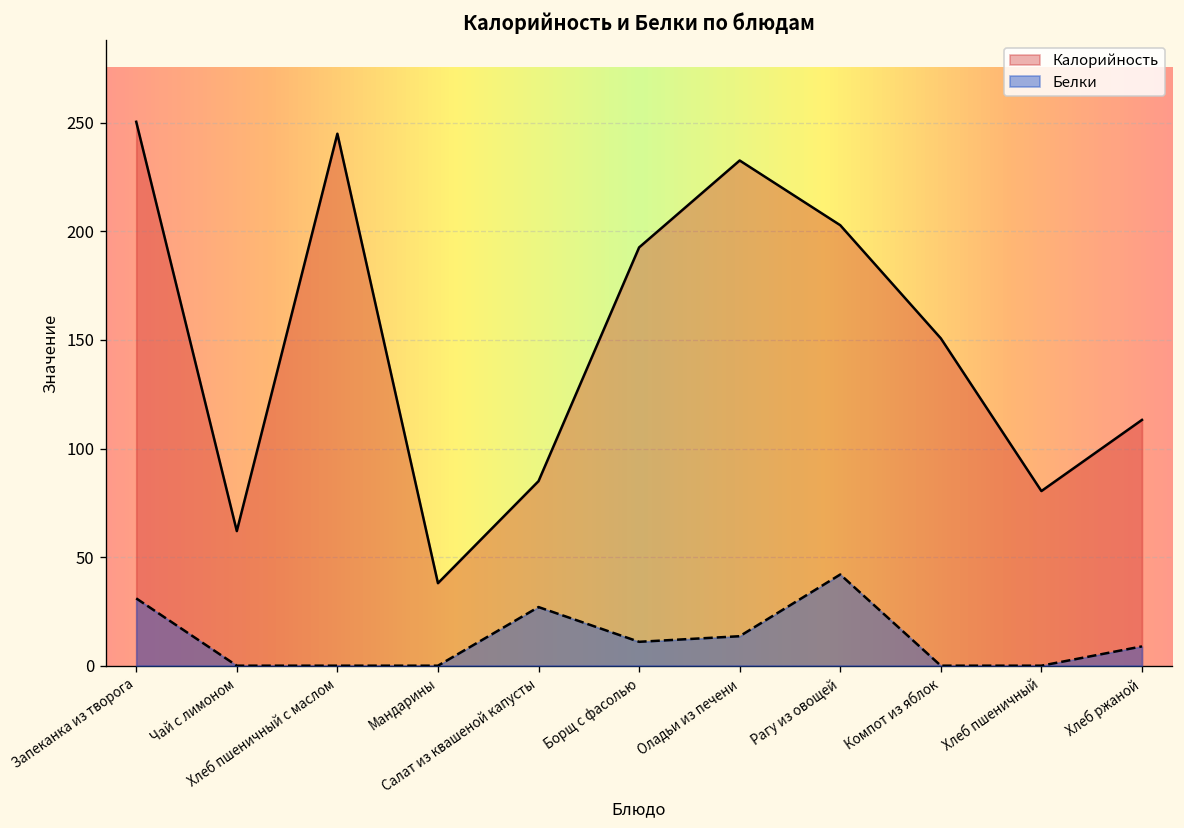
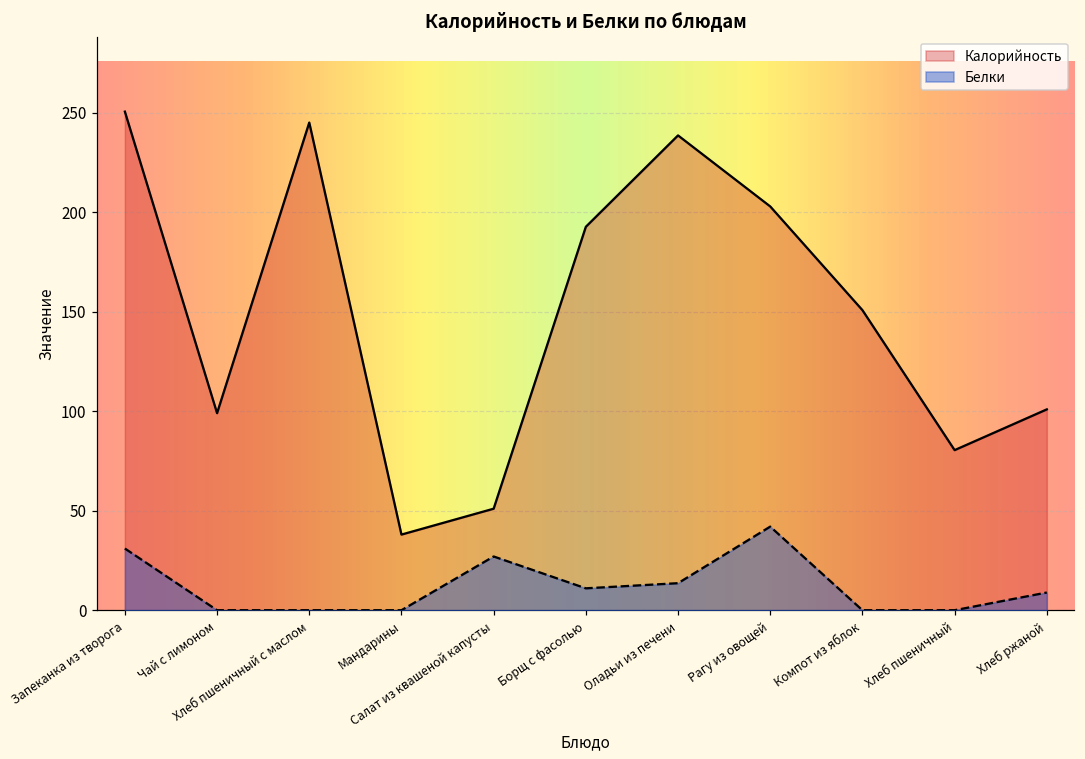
  {
    "Калорийность": {
      "Запеканка из творога": 251,
-     "Чай с лимоном": 62,
+     "Чай с лимоном": 99,
      "Хлеб пшеничный с маслом": 245,
      "Мандарины": 38,
-     "Салат из квашеной капусты": 85,
+     "Салат из квашеной капусты": 51,
      "Борщ с фасолью": 193,
-     "Оладьи из печени": 233,
+     "Оладьи из печени": 239,
      "Рагу из овощей": 203,
      "Компот из яблок": 151,
      "Хлеб пшеничный": 80,
-     "Хлеб ржаной": 113
+     "Хлеб ржаной": 101
    },
    "Белки": {
      "Запеканка из творога": 31,
      "Чай с лимоном": 0,
      "Хлеб пшеничный с маслом": 0,
      "Мандарины": 0,
      "Салат из квашеной капусты": 27,
      "Борщ с фасолью": 11,
      "Оладьи из печени": 14,
      "Рагу из овощей": 42,
      "Компот из яблок": 0,
      "Хлеб пшеничный": 0,
      "Хлеб ржаной": 9
    }
  }
